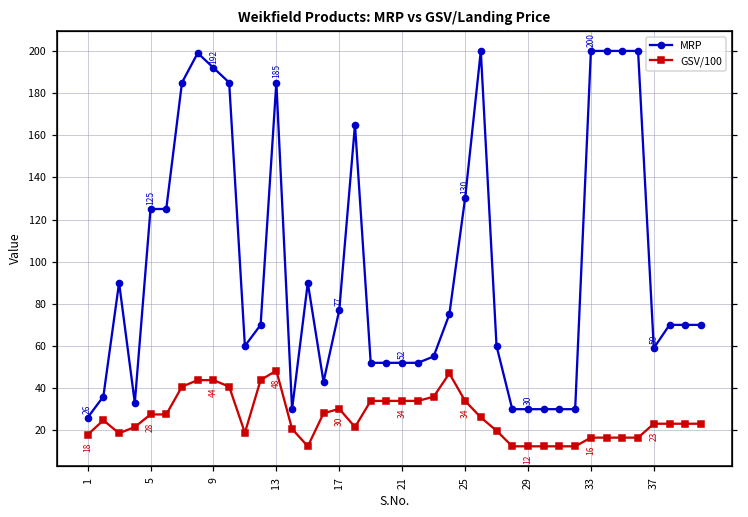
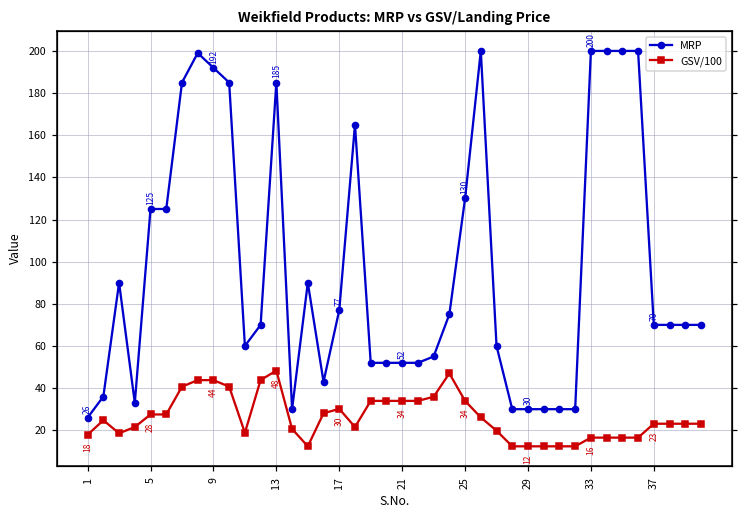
  {
    "MRP": {
      "1": 26,
      "5": 125,
      "9": 192,
      "13": 185,
      "17": 77,
      "21": 52,
      "25": 130,
      "29": 30,
      "33": 200,
-     "37": 59
+     "37": 70
    },
    "GSV/100": {
      "1": 18,
      "5": 28,
      "9": 44,
      "13": 48,
      "17": 30,
      "21": 34,
      "25": 34,
      "29": 12,
      "33": 16,
      "37": 23
    }
  }
